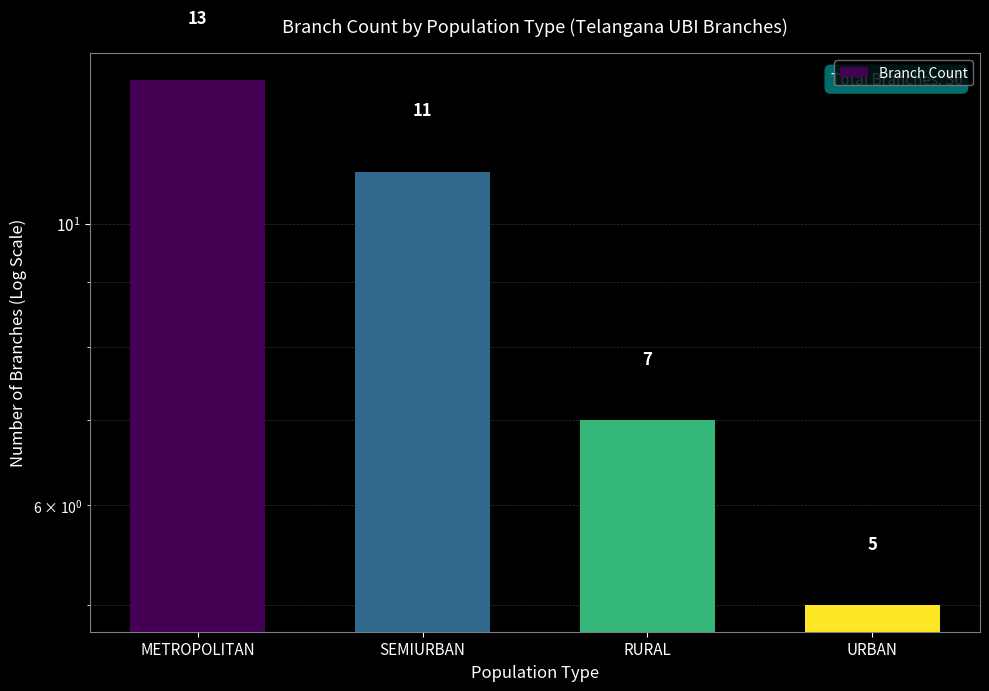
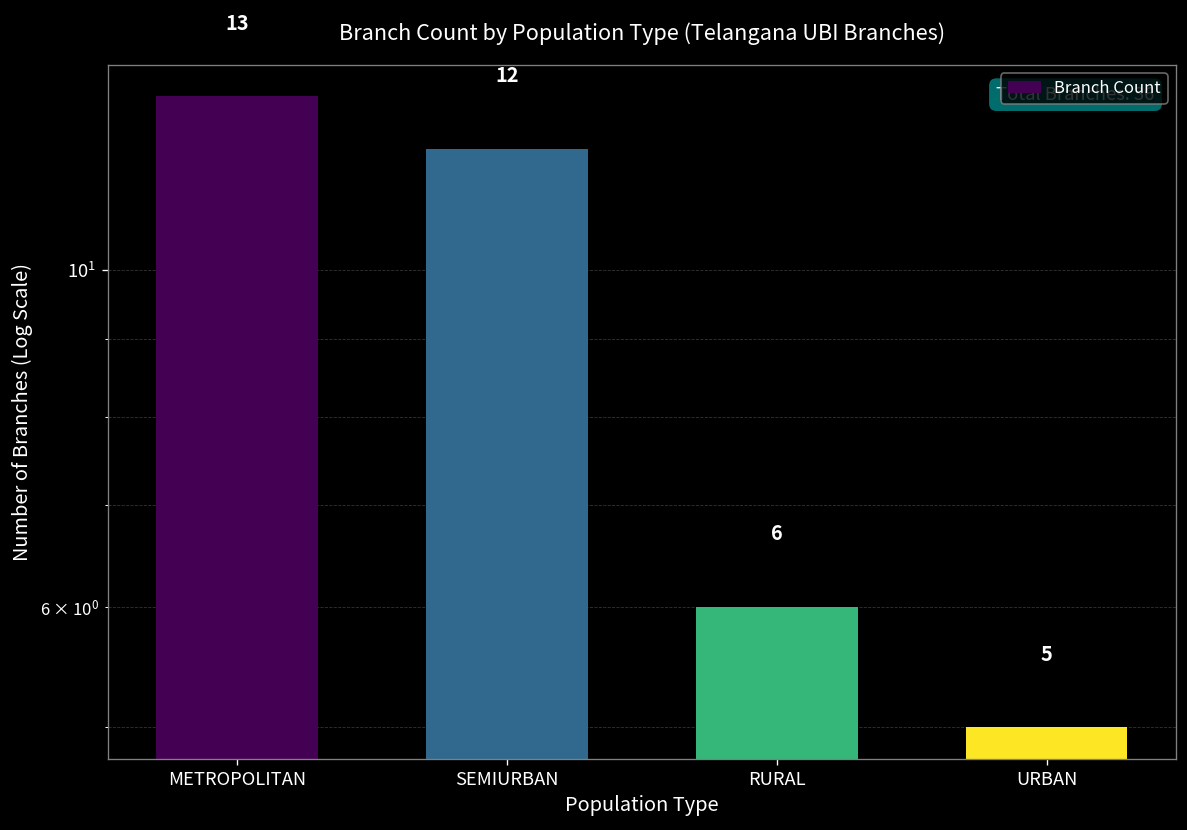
  {
-   "SEMIURBAN": 11,
-   "RURAL": 7
+   "SEMIURBAN": 12,
+   "RURAL": 6
  }
